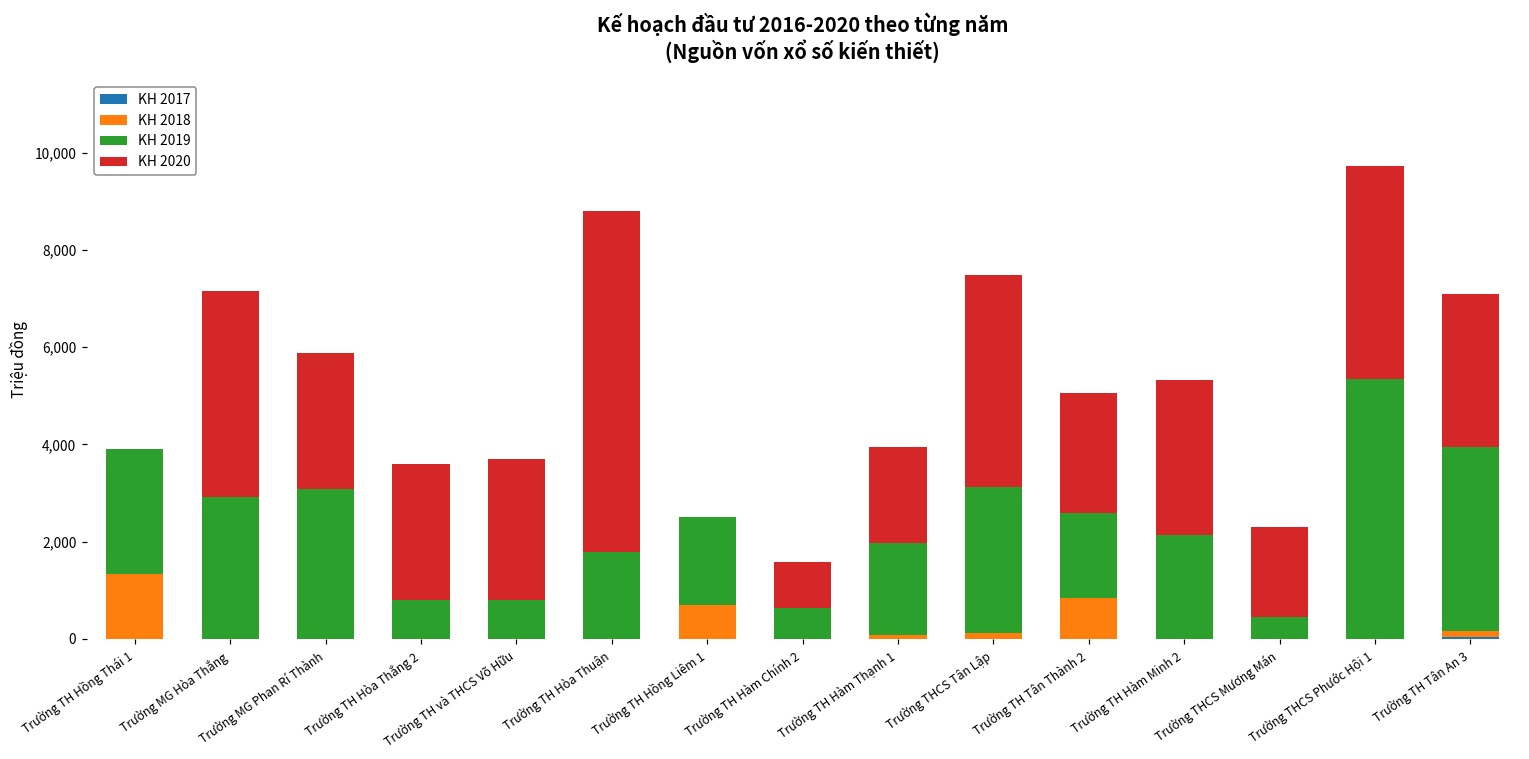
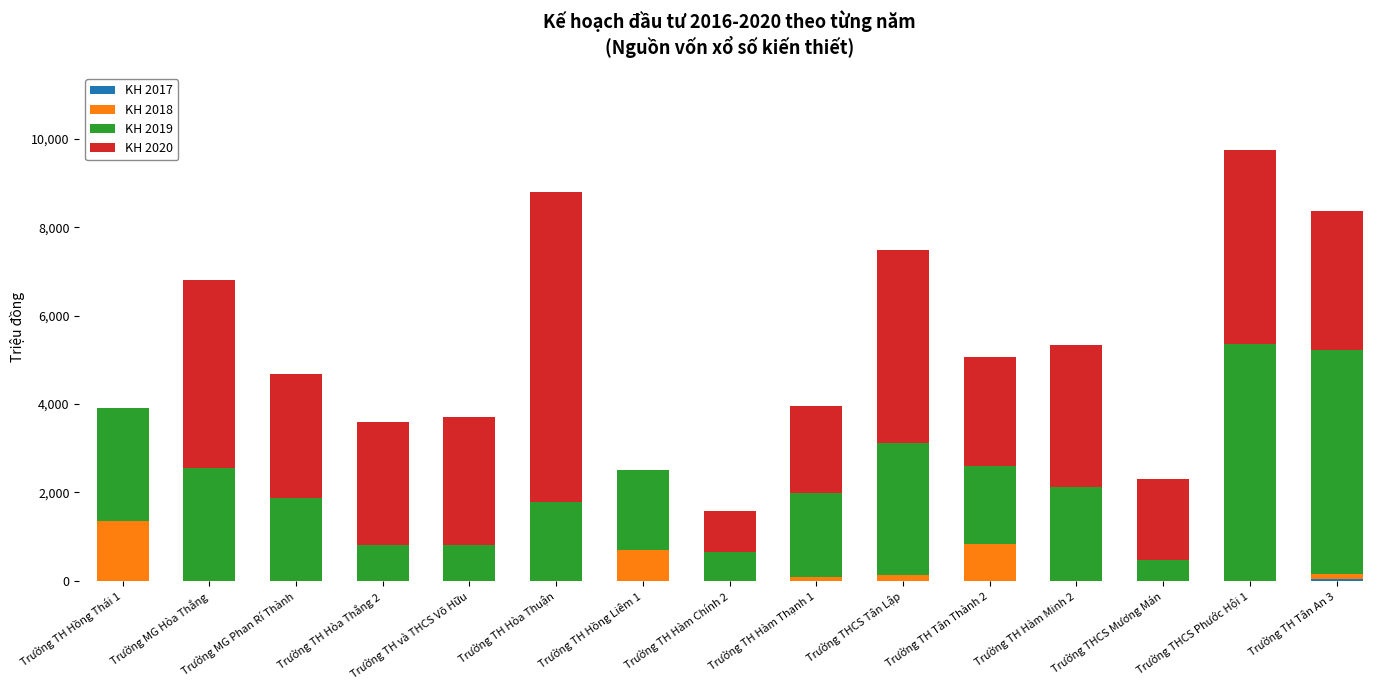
  {
    "KH 2017": {
      "Trường TH Hồng Thái 1": "0",
      "Trường MG Hòa Thắng": "0",
      "Trường MG Phan Rí Thành": "0",
      "Trường TH Hòa Thắng 2": "0",
      "Trường TH và THCS Võ Hữu": "0",
      "Trường TH Hòa Thuận": "0",
      "Trường TH Hồng Liêm 1": "0",
      "Trường TH Hàm Chính 2": "0",
      "Trường TH Hàm Thạnh 1": "0",
      "Trường THCS Tân Lập": "0",
      "Trường TH Tân Thành 2": "0",
      "Trường TH Hàm Minh 2": "0",
      "Trường THCS Mương Mán": "0",
      "Trường THCS Phước Hội 1": "0"
    },
    "KH 2018": {
      "Trường TH Hồng Thái 1": "1,300",
      "Trường MG Hòa Thắng": "0",
      "Trường MG Phan Rí Thành": "0",
      "Trường TH Hòa Thắng 2": "0",
      "Trường TH và THCS Võ Hữu": "0",
      "Trường TH Hòa Thuận": "0",
      "Trường TH Hồng Liêm 1": "700",
      "Trường TH Hàm Chính 2": "0",
      "Trường TH Hàm Thạnh 1": "100",
      "Trường THCS Tân Lập": "100",
      "Trường TH Tân Thành 2": "800",
      "Trường TH Hàm Minh 2": "0",
      "Trường THCS Mương Mán": "0",
      "Trường THCS Phước Hội 1": "0",
      "Trường TH Tân An 3": "100"
    },
    "KH 2019": {
      "Trường TH Hồng Thái 1": "2,600",
-     "Trường MG Hòa Thắng": "2,900",
-     "Trường MG Phan Rí Thành": "3,100",
+     "Trường MG Hòa Thắng": "2,600",
+     "Trường MG Phan Rí Thành": "1,900",
      "Trường TH Hòa Thắng 2": "800",
      "Trường TH và THCS Võ Hữu": "800",
      "Trường TH Hòa Thuận": "1,800",
      "Trường TH Hồng Liêm 1": "1,800",
      "Trường TH Hàm Chính 2": "600",
      "Trường TH Hàm Thạnh 1": "1,900",
      "Trường THCS Tân Lập": "3,000",
      "Trường TH Tân Thành 2": "1,800",
      "Trường TH Hàm Minh 2": "2,100",
      "Trường THCS Mương Mán": "500",
      "Trường THCS Phước Hội 1": "5,400",
-     "Trường TH Tân An 3": "3,800"
+     "Trường TH Tân An 3": "5,100"
    },
    "KH 2020": {
      "Trường TH Hồng Thái 1": "0",
      "Trường MG Hòa Thắng": "4,300",
      "Trường MG Phan Rí Thành": "2,800",
      "Trường TH Hòa Thắng 2": "2,800",
      "Trường TH và THCS Võ Hữu": "2,900",
      "Trường TH Hòa Thuận": "7,000",
      "Trường TH Hồng Liêm 1": "0",
      "Trường TH Hàm Chính 2": "900",
      "Trường TH Hàm Thạnh 1": "2,000",
      "Trường THCS Tân Lập": "4,400",
      "Trường TH Tân Thành 2": "2,500",
      "Trường TH Hàm Minh 2": "3,200",
      "Trường THCS Mương Mán": "1,800",
      "Trường THCS Phước Hội 1": "4,400",
      "Trường TH Tân An 3": "3,100"
    }
  }
